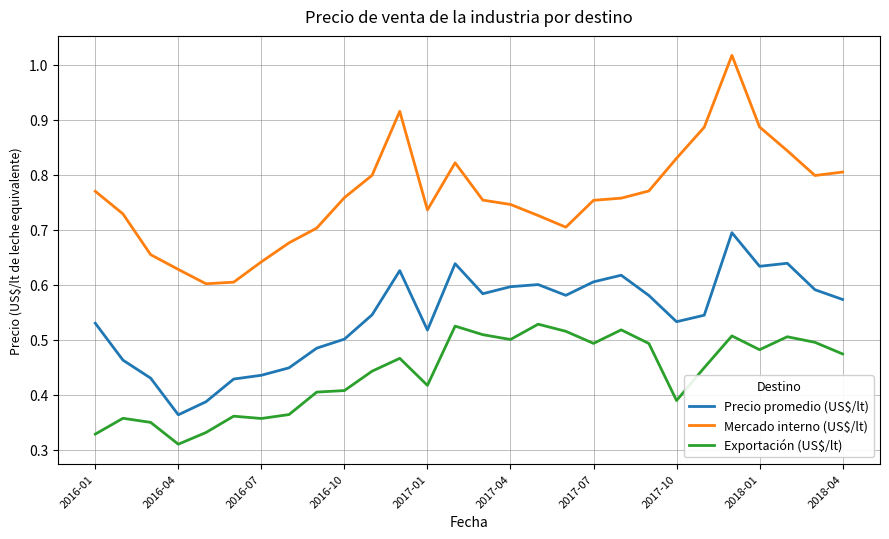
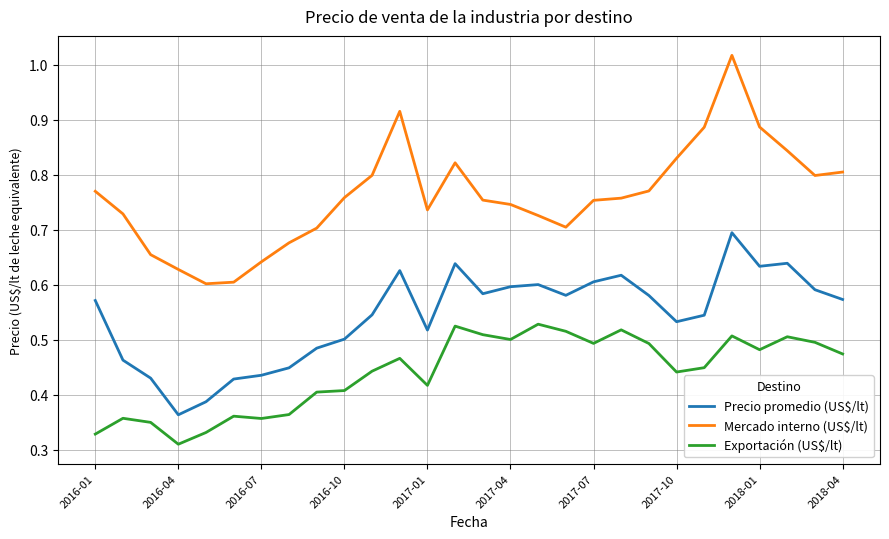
  {
    "Precio promedio (US$/lt)": {
-     "2016-01": 0.53,
+     "2016-01": 0.57,
      "2016-04": 0.36,
      "2016-07": 0.44,
      "2016-10": 0.50,
      "2017-01": 0.52,
      "2017-04": 0.60,
      "2017-07": 0.61,
      "2017-10": 0.53,
      "2018-01": 0.63,
      "2018-04": 0.57
    },
    "Mercado interno (US$/lt)": {
      "2016-01": 0.77,
      "2016-04": 0.63,
      "2016-07": 0.64,
      "2016-10": 0.76,
      "2017-01": 0.74,
      "2017-04": 0.75,
      "2017-07": 0.75,
      "2017-10": 0.83,
      "2018-01": 0.89,
      "2018-04": 0.80
    },
    "Exportación (US$/lt)": {
      "2016-01": 0.33,
      "2016-04": 0.31,
      "2016-07": 0.36,
      "2016-10": 0.41,
      "2017-01": 0.42,
      "2017-04": 0.50,
      "2017-07": 0.49,
-     "2017-10": 0.39,
+     "2017-10": 0.44,
      "2018-01": 0.48,
      "2018-04": 0.47
    }
  }
